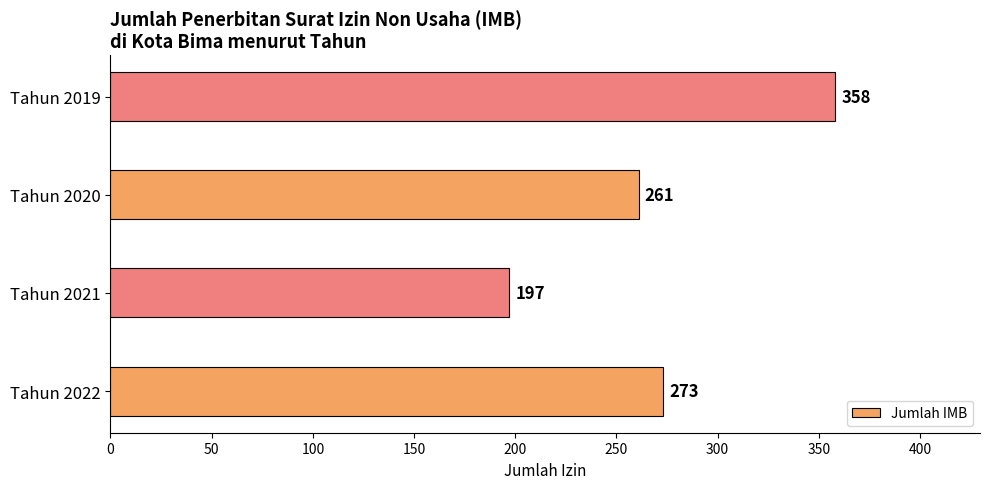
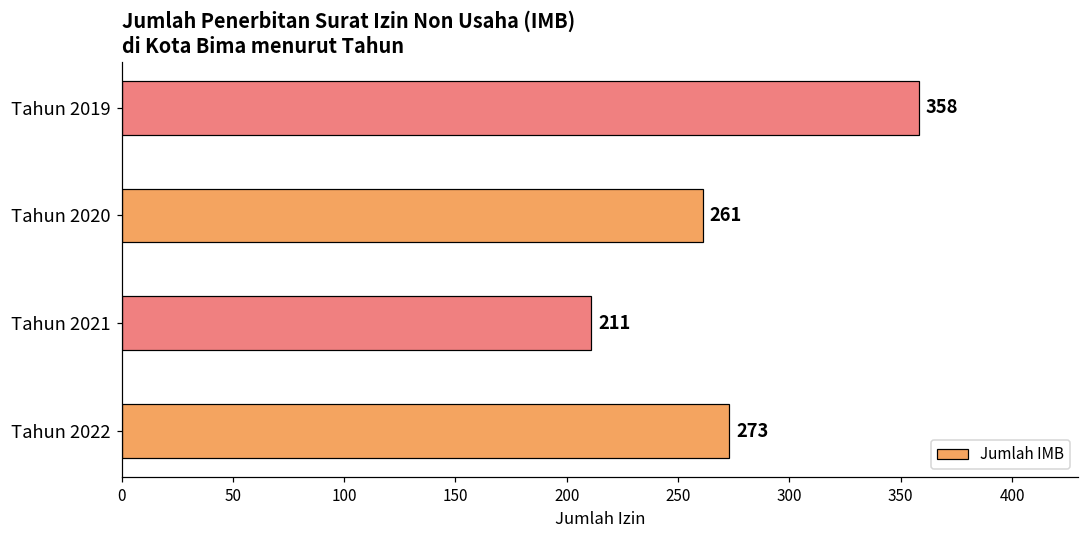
  {
    "Tahun 2019": 358,
    "Tahun 2020": 261,
-   "Tahun 2021": 197,
+   "Tahun 2021": 211,
    "Tahun 2022": 273
  }
